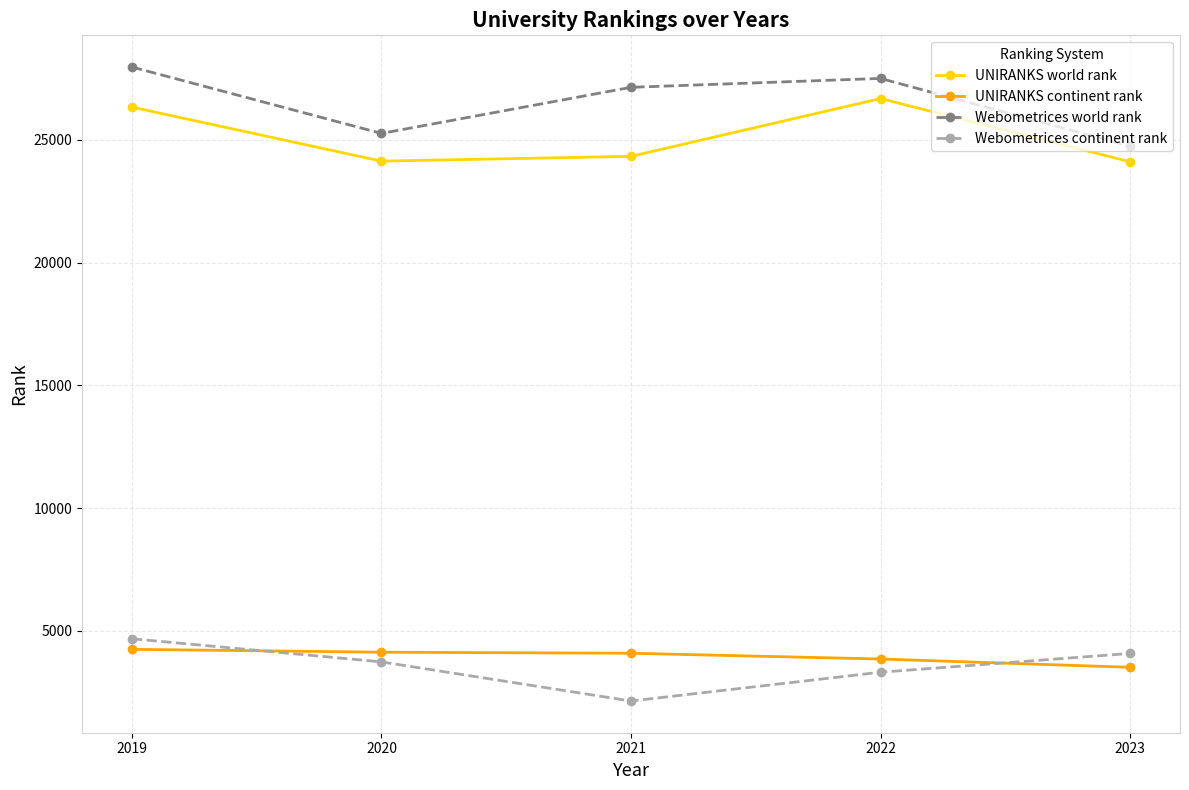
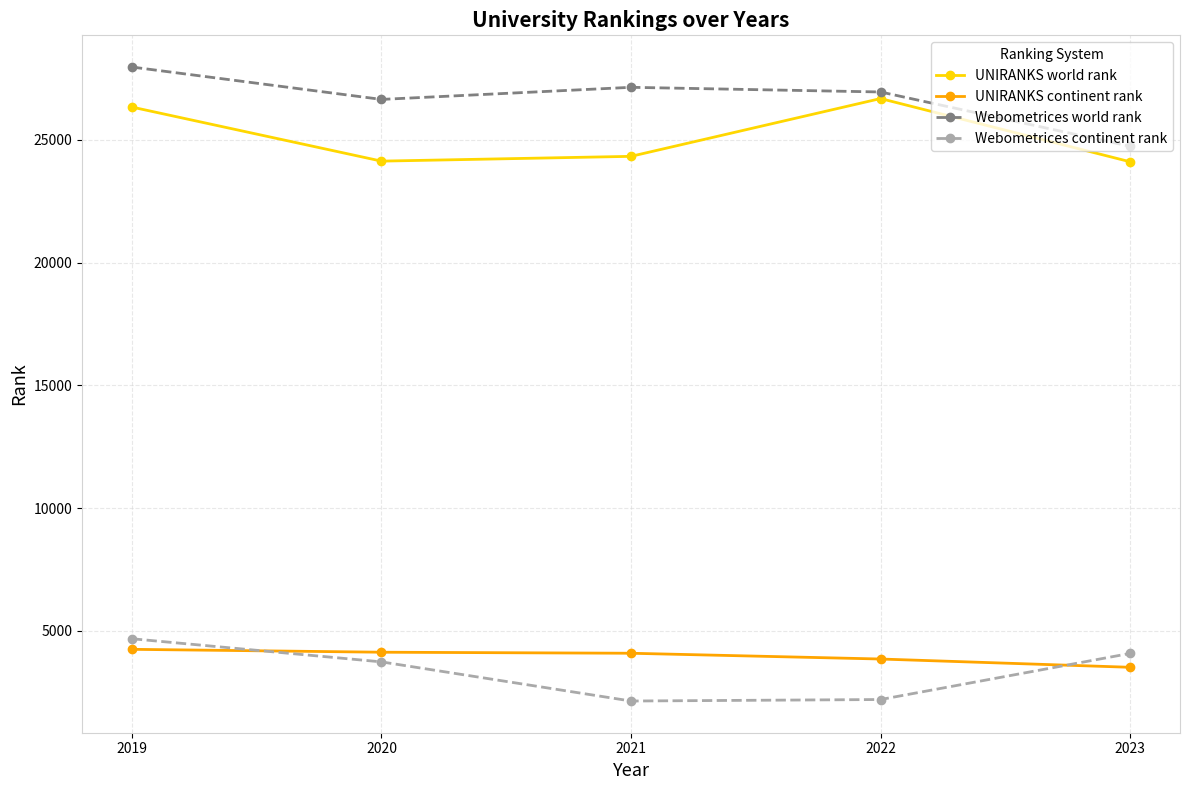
  {
    "Webometrices world rank": {
      "2019": 28000,
-     "2020": 25300,
+     "2020": 26600,
      "2021": 27100,
-     "2022": 27500
+     "2022": 26900
    },
    "Webometrices continent rank": {
      "2019": 4700,
      "2020": 3700,
      "2021": 2100,
-     "2022": 3300,
+     "2022": 2200,
      "2023": 4100
    }
  }
